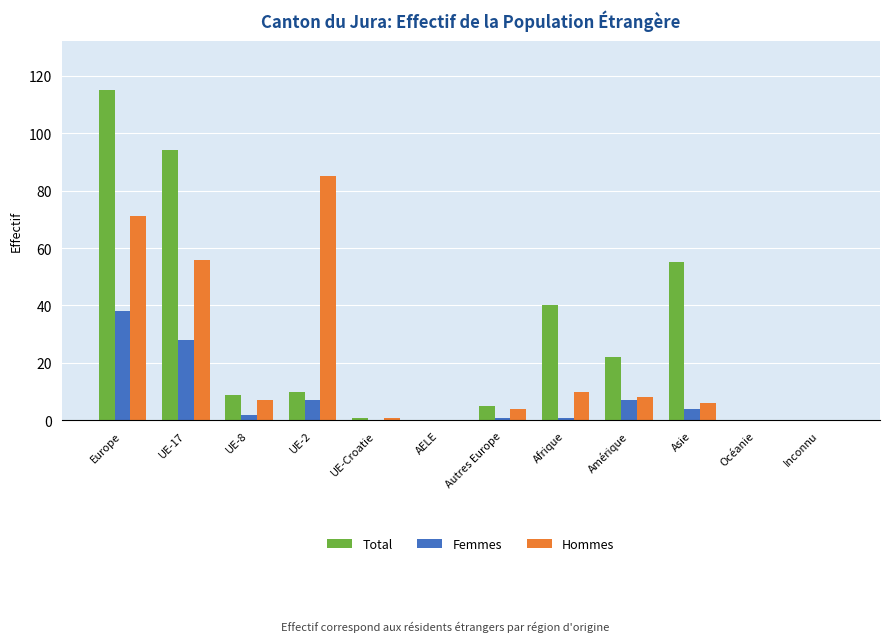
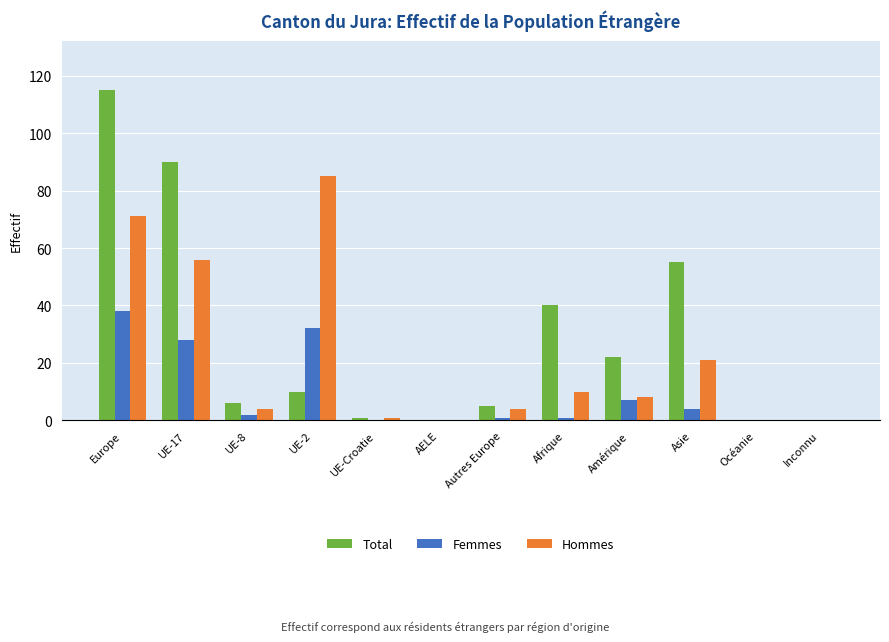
  {
    "Total": {
      "Europe": 115,
-     "UE-17": 94,
-     "UE-8": 9,
+     "UE-17": 90,
+     "UE-8": 6,
      "UE-2": 10,
      "UE-Croatie": 1,
      "AELE": 0,
      "Autres Europe": 5,
      "Afrique": 40,
      "Amérique": 22,
      "Asie": 55,
      "Océanie": 0,
      "Inconnu": 0
    },
    "Femmes": {
      "Europe": 38,
      "UE-17": 28,
      "UE-8": 2,
-     "UE-2": 7,
+     "UE-2": 32,
      "UE-Croatie": 0,
      "AELE": 0,
      "Autres Europe": 1,
      "Afrique": 1,
      "Amérique": 7,
      "Asie": 4,
      "Océanie": 0,
      "Inconnu": 0
    },
    "Hommes": {
      "Europe": 71,
      "UE-17": 56,
-     "UE-8": 7,
+     "UE-8": 4,
      "UE-2": 85,
      "UE-Croatie": 1,
      "AELE": 0,
      "Autres Europe": 4,
      "Afrique": 10,
      "Amérique": 8,
-     "Asie": 6,
+     "Asie": 21,
      "Océanie": 0,
      "Inconnu": 0
    }
  }
